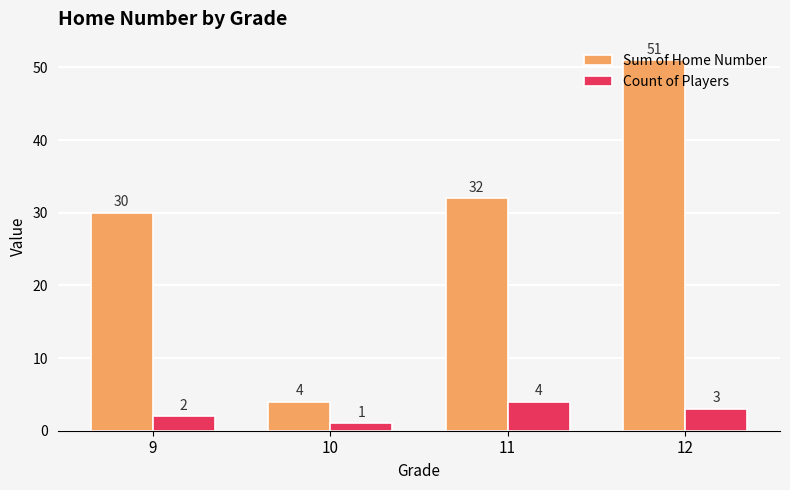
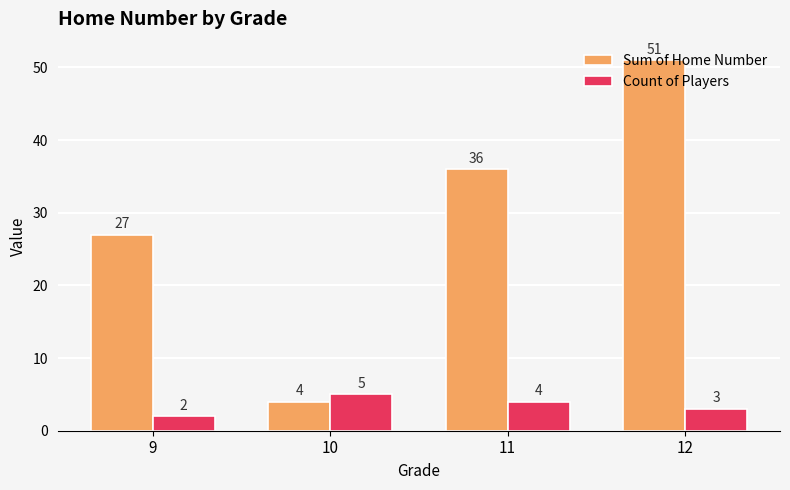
  {
    "Sum of Home Number": {
-     "9": 30,
+     "9": 27,
      "10": 4,
-     "11": 32,
+     "11": 36,
      "12": 51
    },
    "Count of Players": {
      "9": 2,
-     "10": 1,
+     "10": 5,
      "11": 4,
      "12": 3
    }
  }
